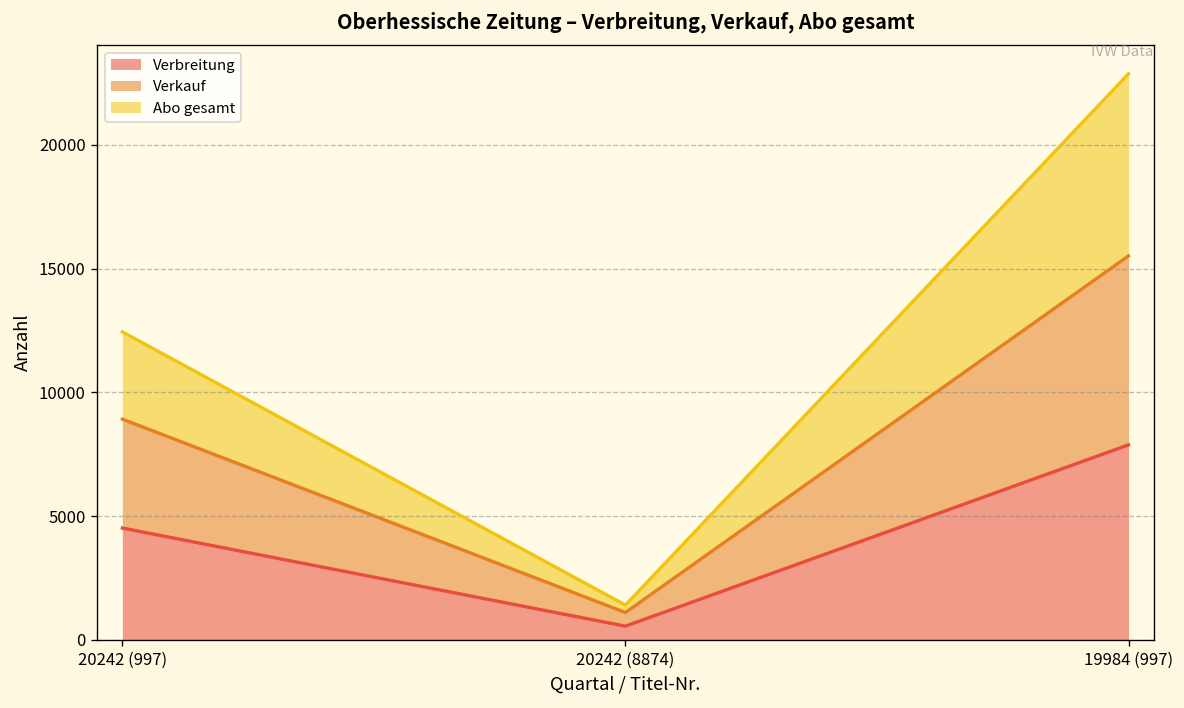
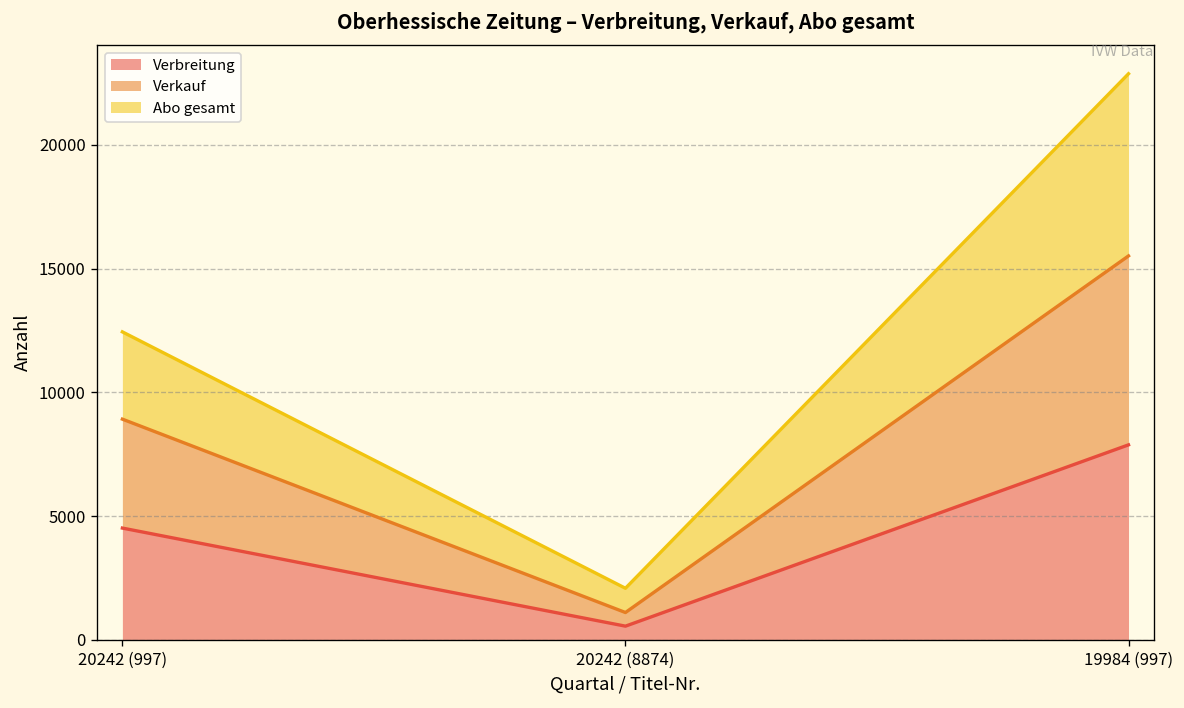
  {
    "Abo gesamt": {
      "20242 (997)": 3500,
-     "20242 (8874)": 300,
+     "20242 (8874)": 1000,
      "19984 (997)": 7400
    }
  }
